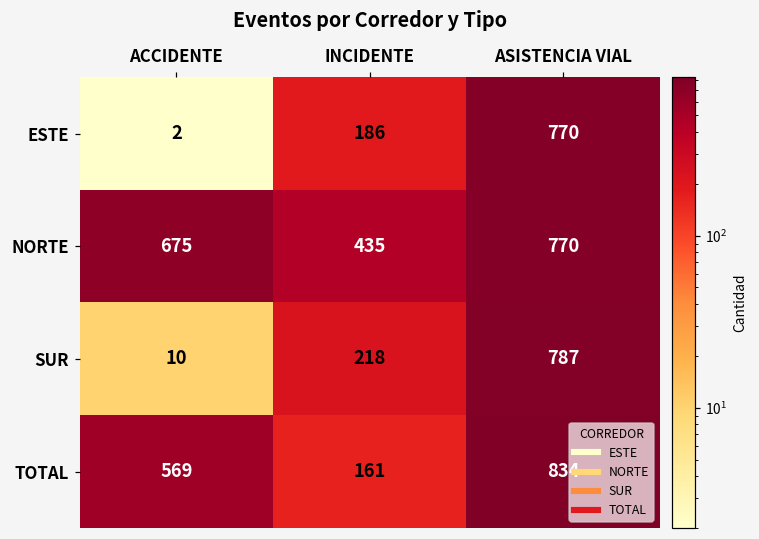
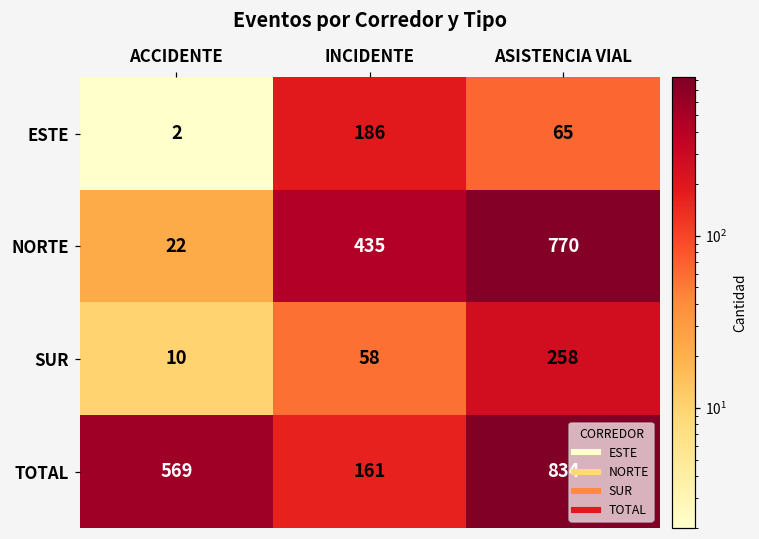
  {
    "ESTE": {
      "ACCIDENTE": 2,
      "INCIDENTE": 186,
-     "ASISTENCIA VIAL": 770
+     "ASISTENCIA VIAL": 65
    },
    "NORTE": {
-     "ACCIDENTE": 675,
+     "ACCIDENTE": 22,
      "INCIDENTE": 435,
      "ASISTENCIA VIAL": 770
    },
    "SUR": {
      "ACCIDENTE": 10,
-     "INCIDENTE": 218,
-     "ASISTENCIA VIAL": 787
+     "INCIDENTE": 58,
+     "ASISTENCIA VIAL": 258
    },
    "TOTAL": {
      "ACCIDENTE": 569,
      "INCIDENTE": 161
    }
  }
